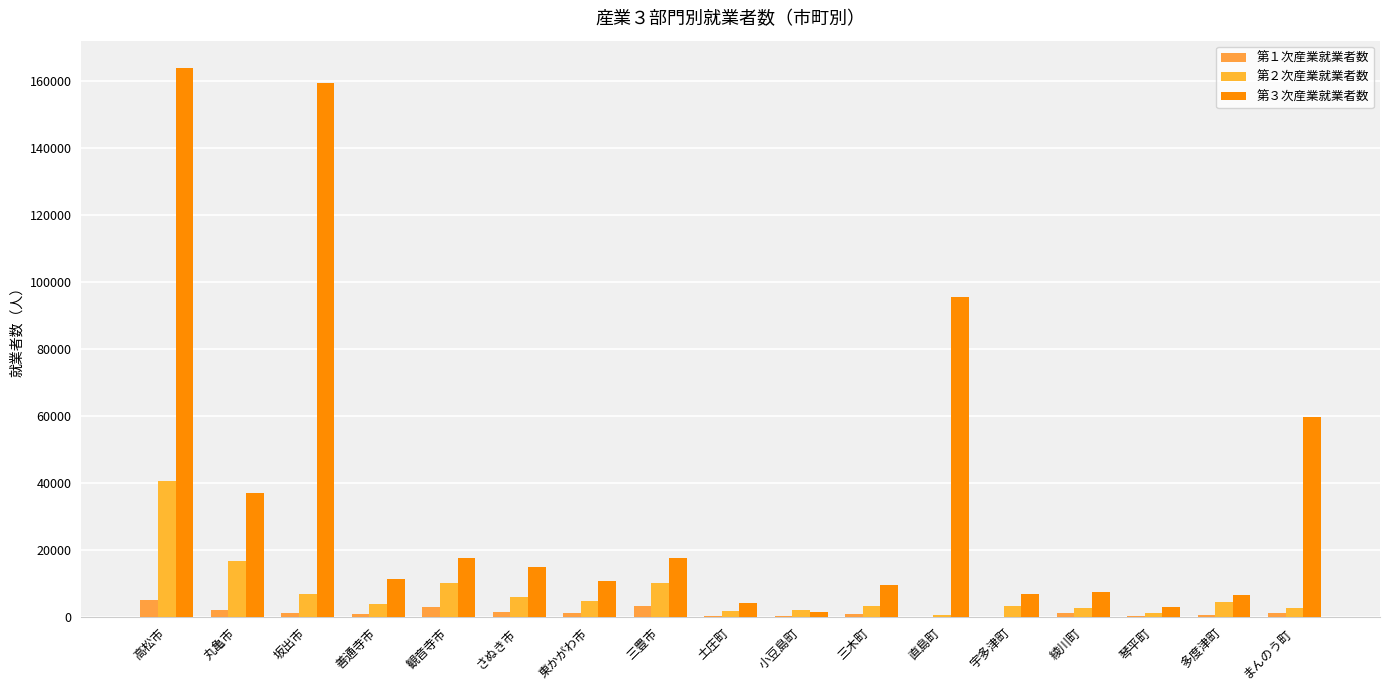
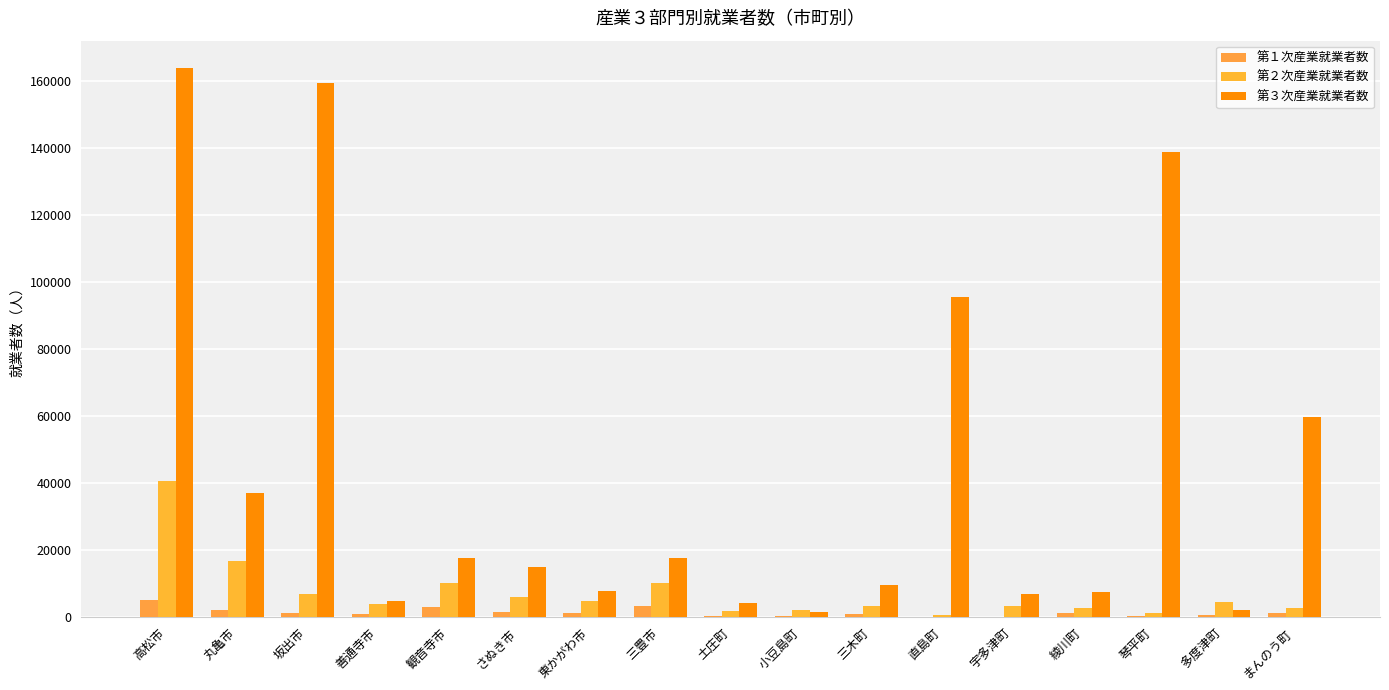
  {
    "第３次産業就業者数": {
      "高松市": 164000,
      "丸亀市": 37000,
      "坂出市": 159000,
-     "善通寺市": 11000,
+     "善通寺市": 5000,
      "観音寺市": 18000,
      "さぬき市": 15000,
-     "東かがわ市": 11000,
+     "東かがわ市": 8000,
      "三豊市": 18000,
      "土庄町": 4000,
      "小豆島町": 2000,
      "三木町": 10000,
      "直島町": 96000,
      "宇多津町": 7000,
      "綾川町": 8000,
-     "琴平町": 3000,
-     "多度津町": 7000,
+     "琴平町": 139000,
+     "多度津町": 2000,
      "まんのう町": 60000
    }
  }
